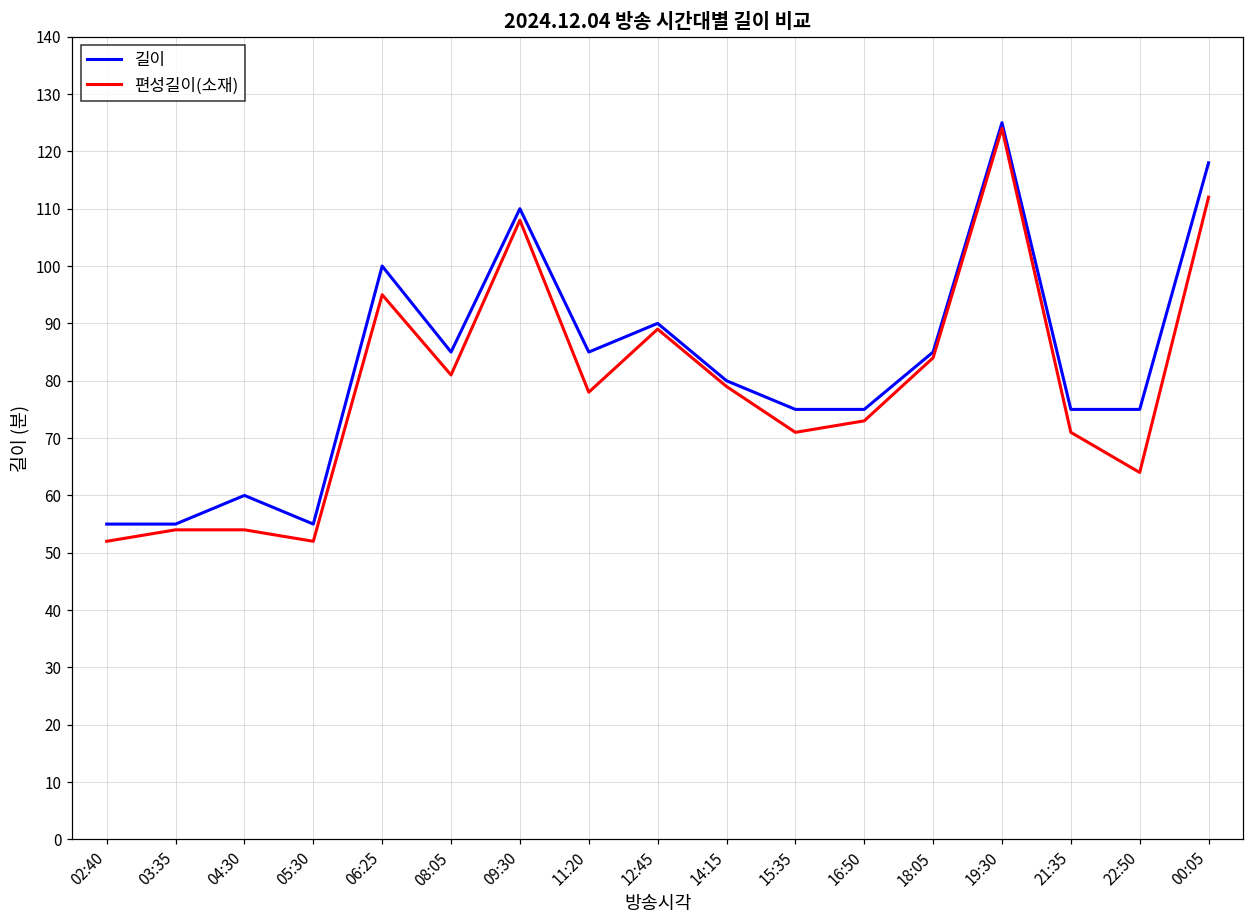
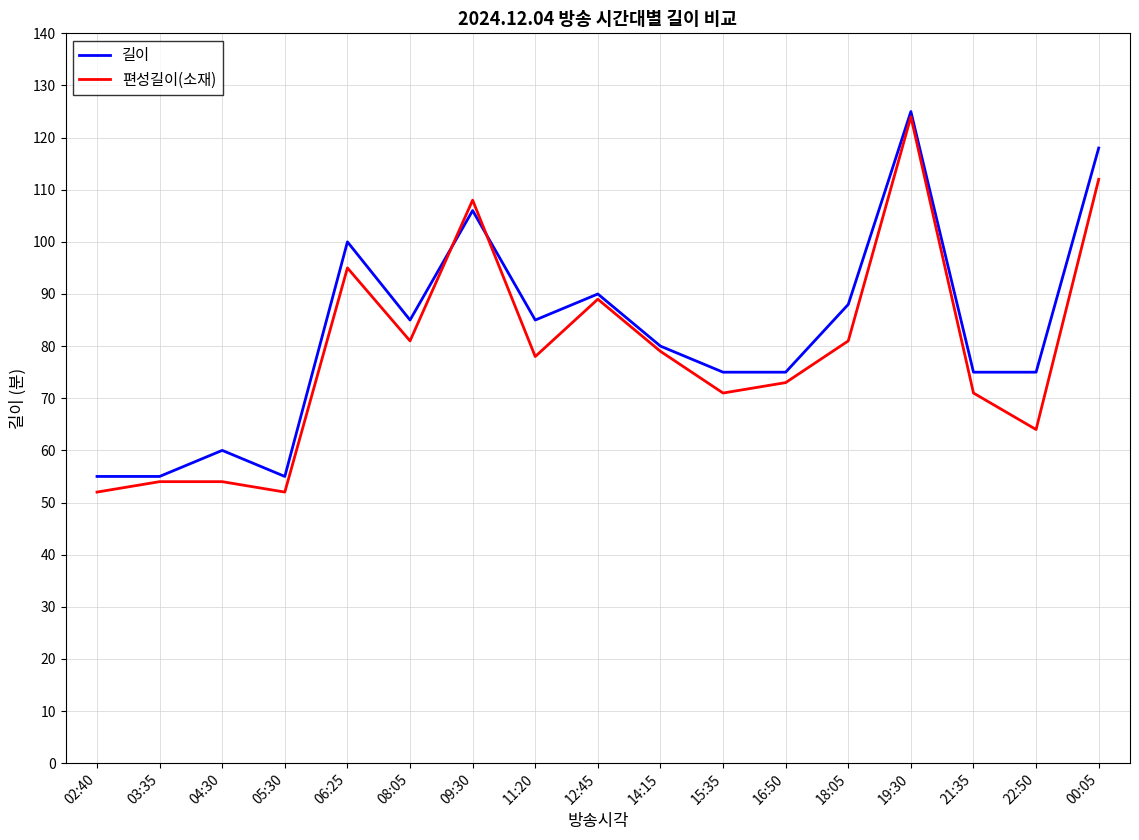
  {
    "길이": {
      "02:40": 55,
      "03:35": 55,
      "04:30": 60,
      "05:30": 55,
      "06:25": 100,
      "08:05": 85,
-     "09:30": 110,
+     "09:30": 106,
      "11:20": 85,
      "12:45": 90,
      "14:15": 80,
      "15:35": 75,
      "16:50": 75,
-     "18:05": 85,
+     "18:05": 88,
      "19:30": 125,
      "21:35": 75,
      "22:50": 75,
      "00:05": 118
    },
    "편성길이(소재)": {
      "02:40": 52,
      "03:35": 54,
      "04:30": 54,
      "05:30": 52,
      "06:25": 95,
      "08:05": 81,
      "09:30": 108,
      "11:20": 78,
      "12:45": 89,
      "14:15": 79,
      "15:35": 71,
      "16:50": 73,
-     "18:05": 84,
+     "18:05": 81,
      "19:30": 124,
      "21:35": 71,
      "22:50": 64,
      "00:05": 112
    }
  }
